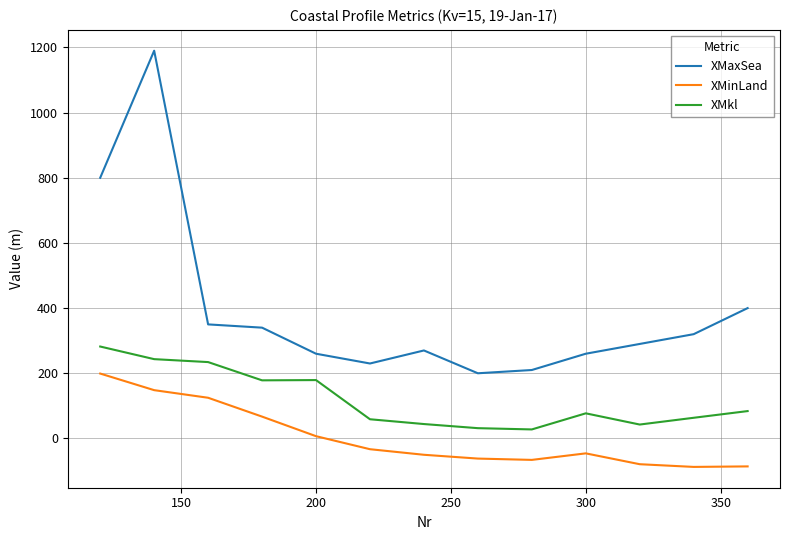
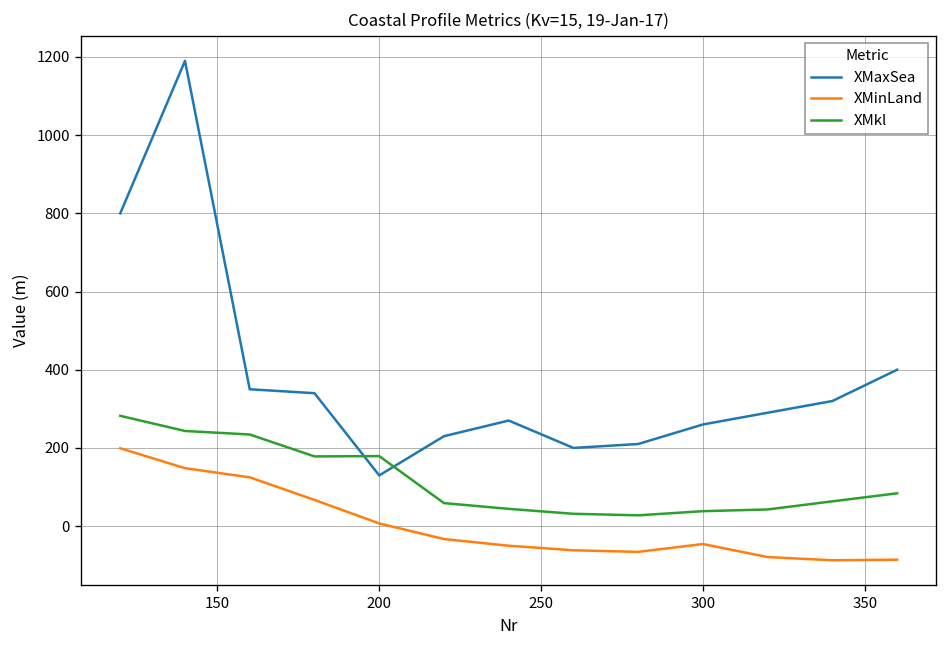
  {
    "XMaxSea": {
-     "200": 260,
+     "200": 130,
      "300": 260
    },
    "XMinLand": {
      "200": 10,
      "300": -50
    },
    "XMkl": {
      "200": 180,
-     "300": 80
+     "300": 40
    }
  }
